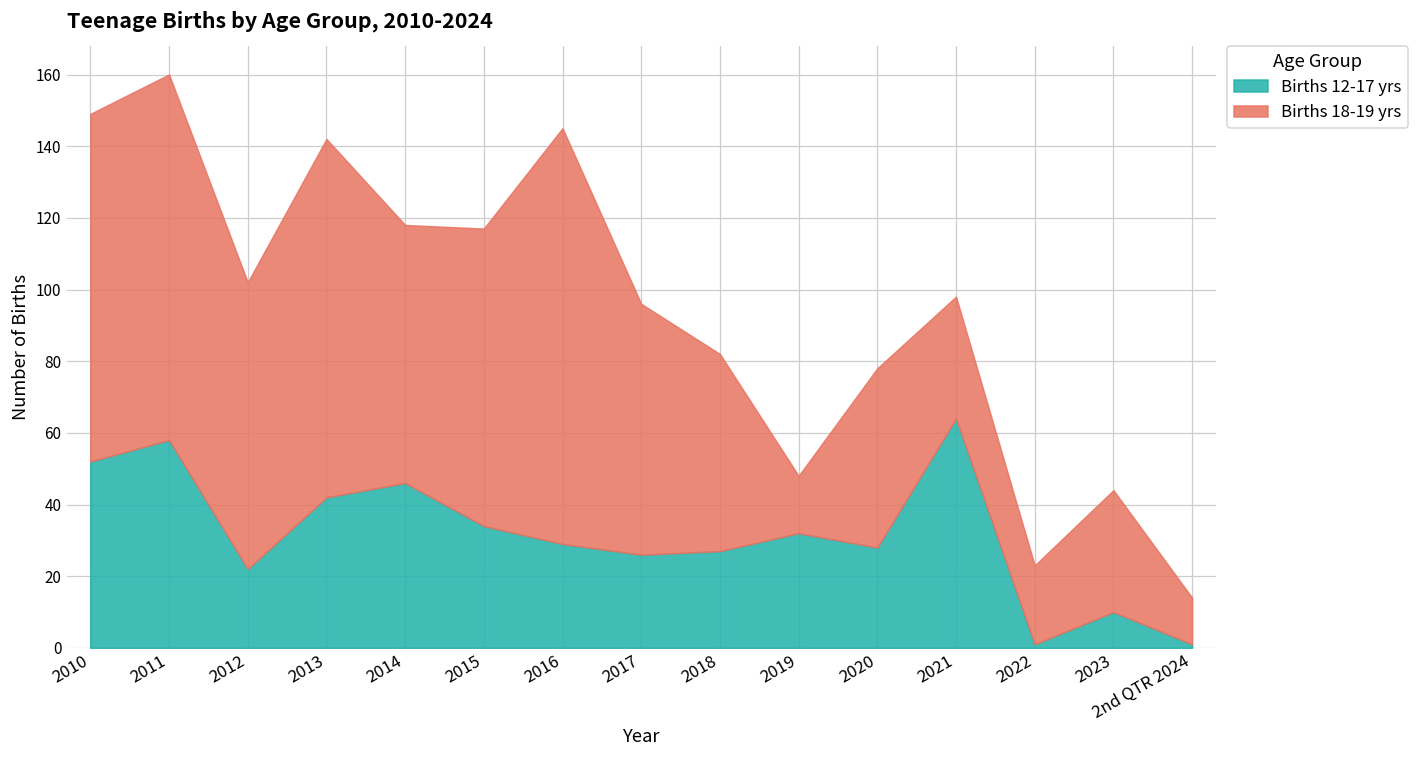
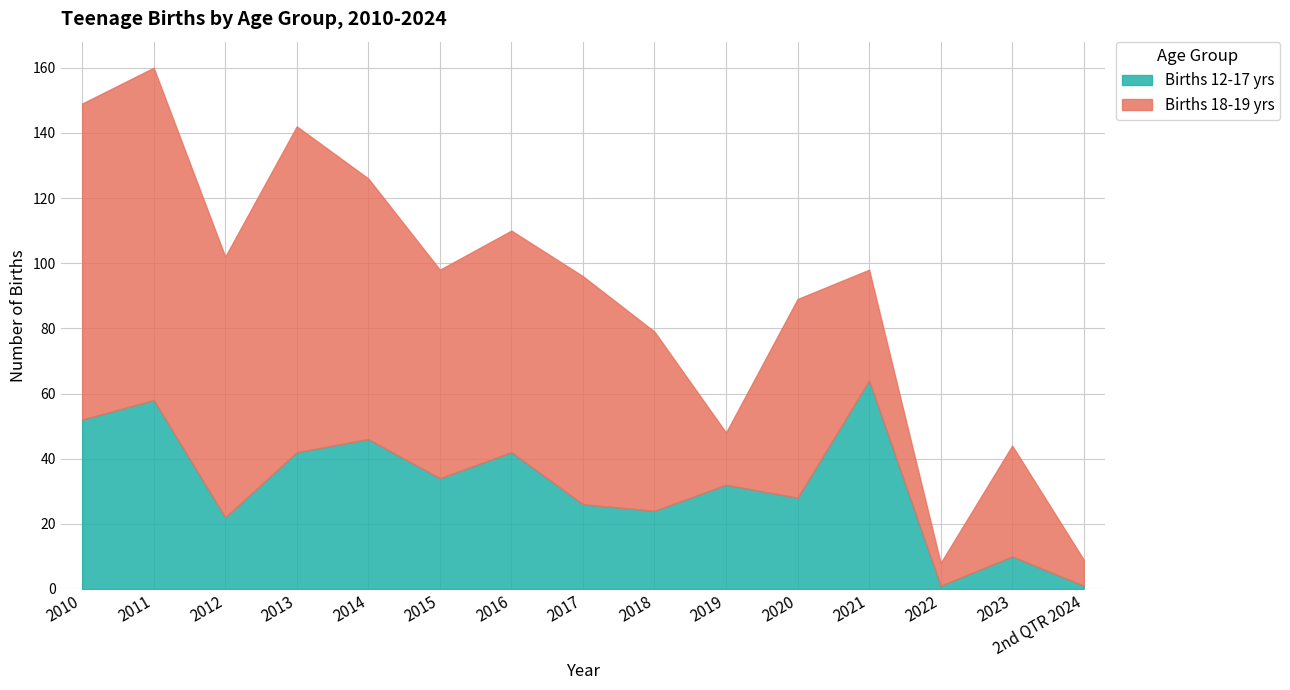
  {
    "Births 12-17 yrs": {
      "2010": 52,
      "2011": 58,
      "2012": 22,
      "2013": 42,
      "2014": 46,
      "2015": 34,
-     "2016": 29,
+     "2016": 42,
      "2017": 26,
-     "2018": 27,
+     "2018": 24,
      "2019": 32,
      "2020": 28,
      "2021": 64,
      "2022": 1,
      "2023": 10,
      "2nd QTR 2024": 1
    },
    "Births 18-19 yrs": {
      "2010": 97,
      "2011": 102,
      "2012": 80,
      "2013": 100,
-     "2014": 72,
-     "2015": 83,
-     "2016": 116,
+     "2014": 80,
+     "2015": 64,
+     "2016": 68,
      "2017": 70,
      "2018": 55,
      "2019": 16,
-     "2020": 50,
+     "2020": 61,
      "2021": 34,
-     "2022": 22,
+     "2022": 7,
      "2023": 34,
-     "2nd QTR 2024": 13
+     "2nd QTR 2024": 8
    }
  }
